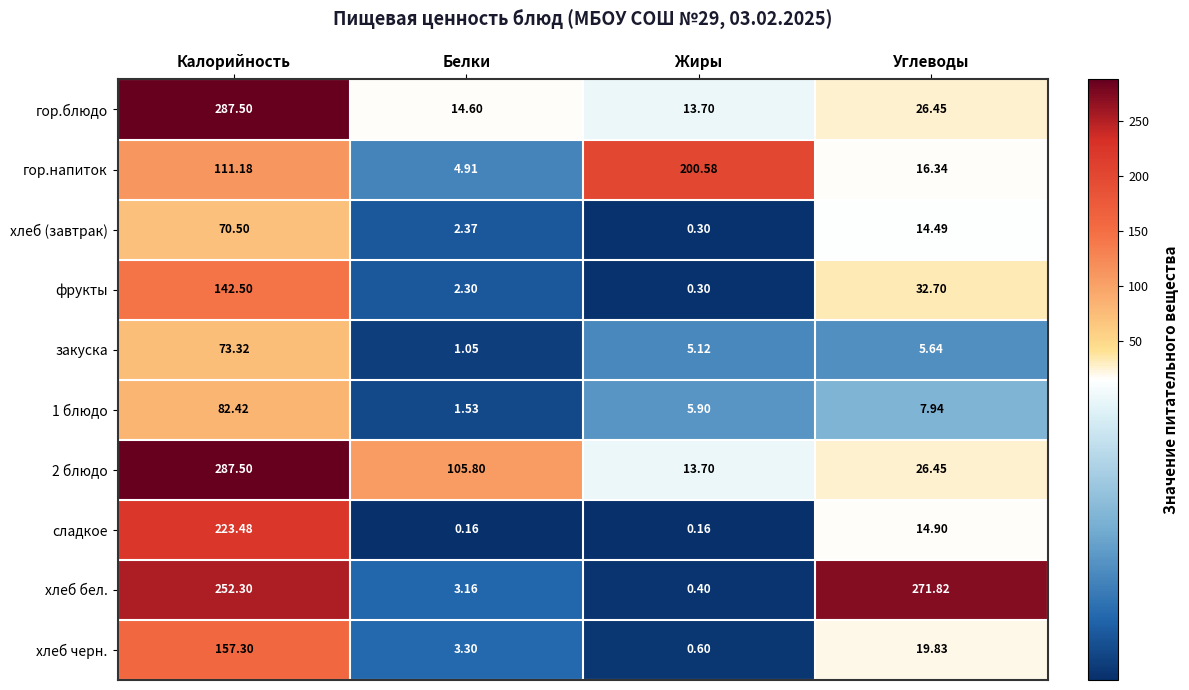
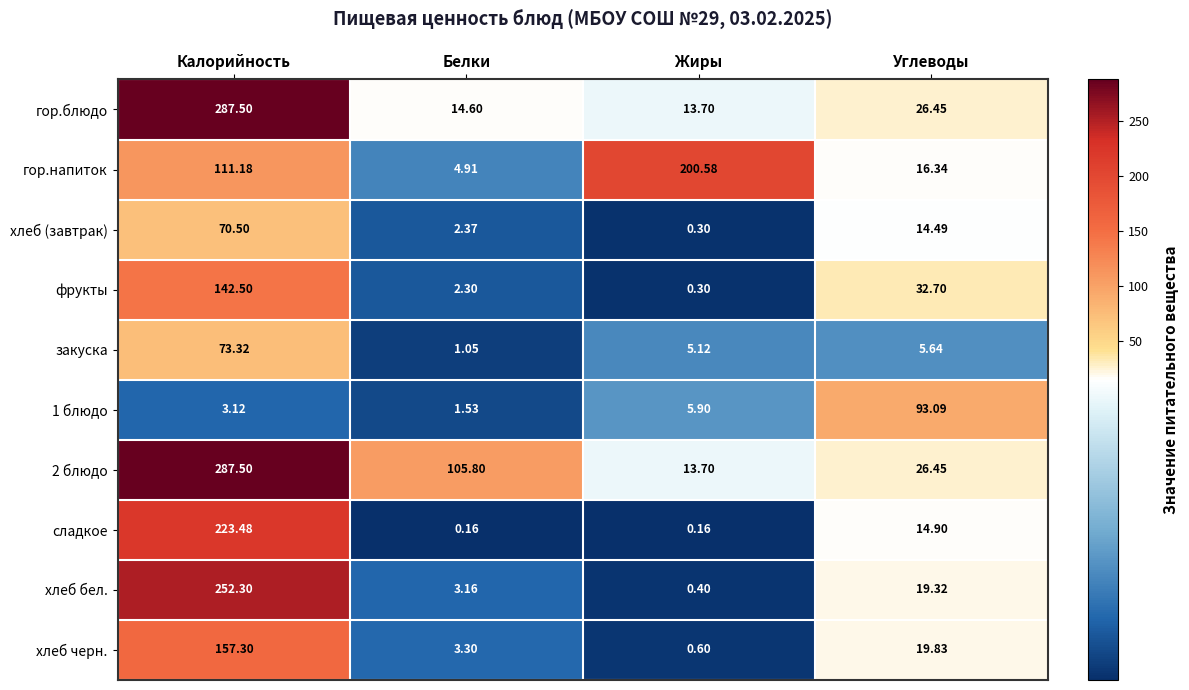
  {
    "гор.блюдо": {
      "Калорийность": 287.50,
      "Белки": 14.60,
      "Жиры": 13.70,
      "Углеводы": 26.45
    },
    "гор.напиток": {
      "Калорийность": 111.18,
      "Белки": 4.91,
      "Жиры": 200.58,
      "Углеводы": 16.34
    },
    "хлеб (завтрак)": {
      "Калорийность": 70.50,
      "Белки": 2.37,
      "Жиры": 0.30,
      "Углеводы": 14.49
    },
    "фрукты": {
      "Калорийность": 142.50,
      "Белки": 2.30,
      "Жиры": 0.30,
      "Углеводы": 32.70
    },
    "закуска": {
      "Калорийность": 73.32,
      "Белки": 1.05,
      "Жиры": 5.12,
      "Углеводы": 5.64
    },
    "1 блюдо": {
-     "Калорийность": 82.42,
+     "Калорийность": 3.12,
      "Белки": 1.53,
      "Жиры": 5.90,
-     "Углеводы": 7.94
+     "Углеводы": 93.09
    },
    "2 блюдо": {
      "Калорийность": 287.50,
      "Белки": 105.80,
      "Жиры": 13.70,
      "Углеводы": 26.45
    },
    "сладкое": {
      "Калорийность": 223.48,
      "Белки": 0.16,
      "Жиры": 0.16,
      "Углеводы": 14.90
    },
    "хлеб бел.": {
      "Калорийность": 252.30,
      "Белки": 3.16,
      "Жиры": 0.40,
-     "Углеводы": 271.82
+     "Углеводы": 19.32
    },
    "хлеб черн.": {
      "Калорийность": 157.30,
      "Белки": 3.30,
      "Жиры": 0.60,
      "Углеводы": 19.83
    }
  }
